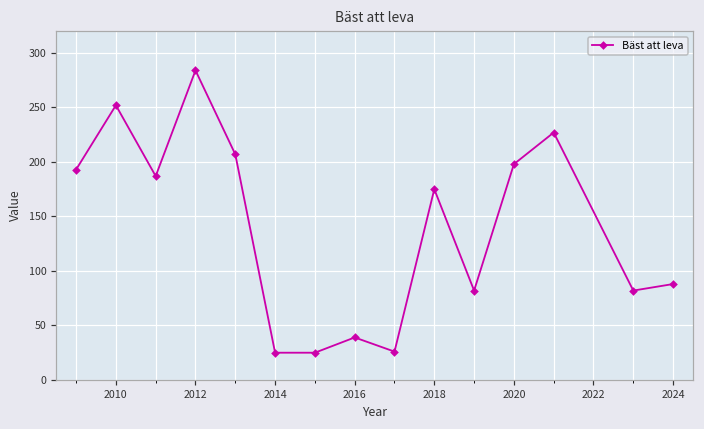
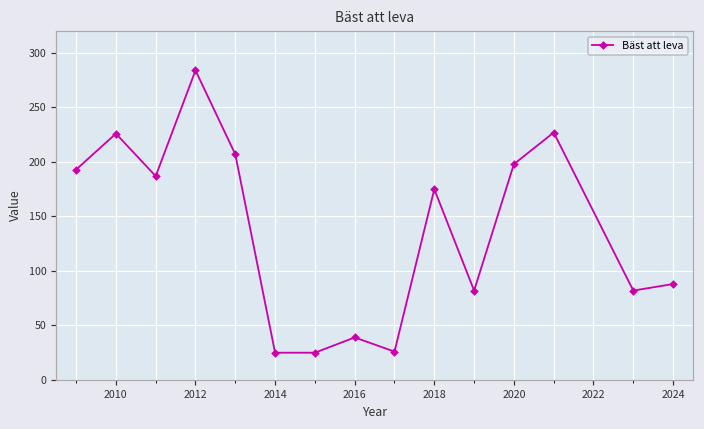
  {
-   "2010": 250,
+   "2010": 230,
    "2012": 280,
    "2014": 30,
    "2016": 40,
    "2018": 180,
    "2020": 200,
    "2024": 90
  }
